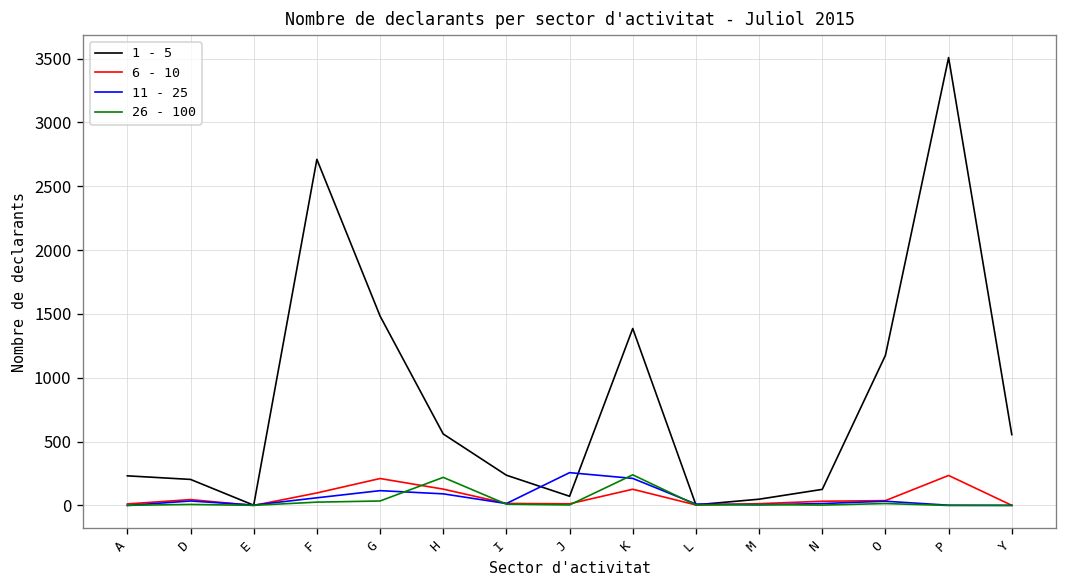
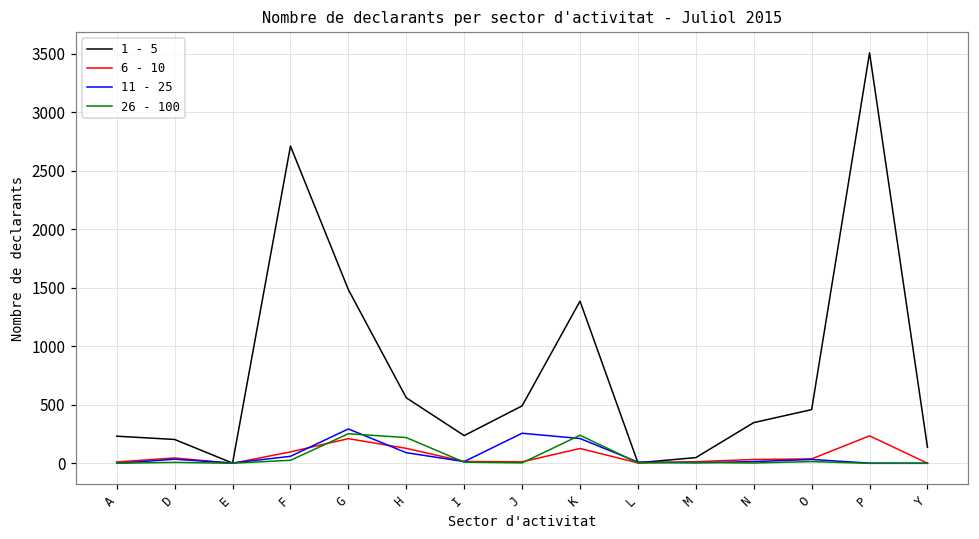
  {
    "1 - 5": {
      "A": 230,
      "D": 200,
      "F": 2710,
      "G": 1480,
      "H": 560,
      "I": 240,
-     "J": 70,
+     "J": 490,
      "K": 1390,
      "M": 50,
-     "N": 130,
-     "O": 1180,
+     "N": 350,
+     "O": 460,
      "P": 3510,
-     "Y": 560
+     "Y": 140
    },
    "6 - 10": {
      "F": 100,
      "G": 210,
      "H": 130,
      "K": 130,
      "P": 240
    },
    "11 - 25": {
      "F": 60,
-     "G": 120,
+     "G": 290,
      "H": 90,
      "J": 260,
      "K": 210
    },
    "26 - 100": {
      "D": 10,
      "F": 30,
-     "G": 40,
+     "G": 250,
      "H": 220,
      "K": 240
    }
  }
